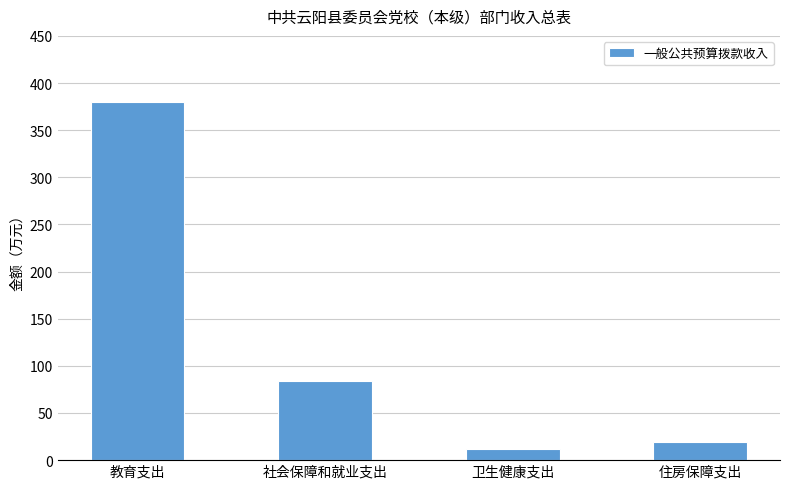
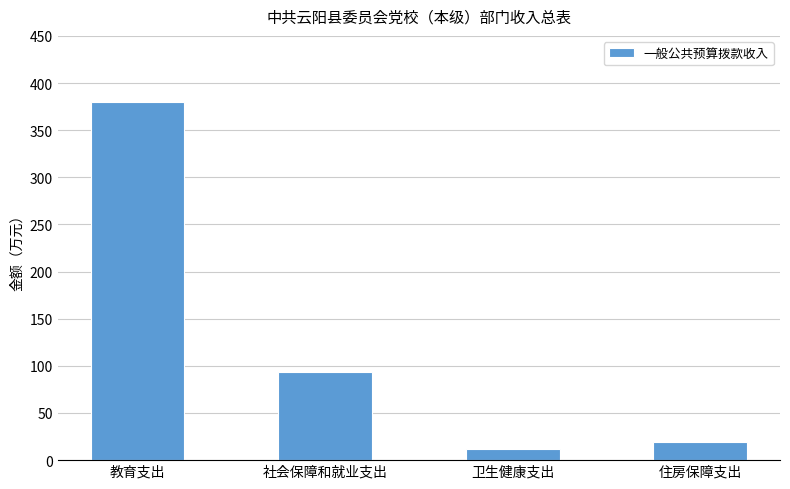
  {
    "教育支出": 380,
-   "社会保障和就业支出": 80,
+   "社会保障和就业支出": 90,
    "卫生健康支出": 10,
    "住房保障支出": 20
  }
